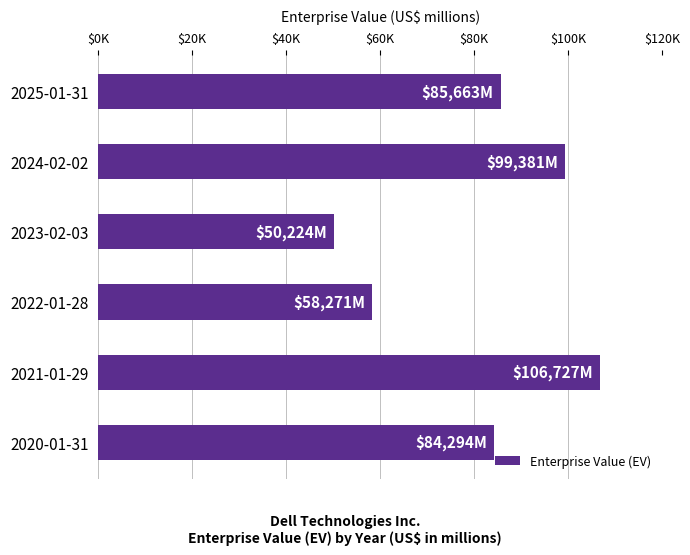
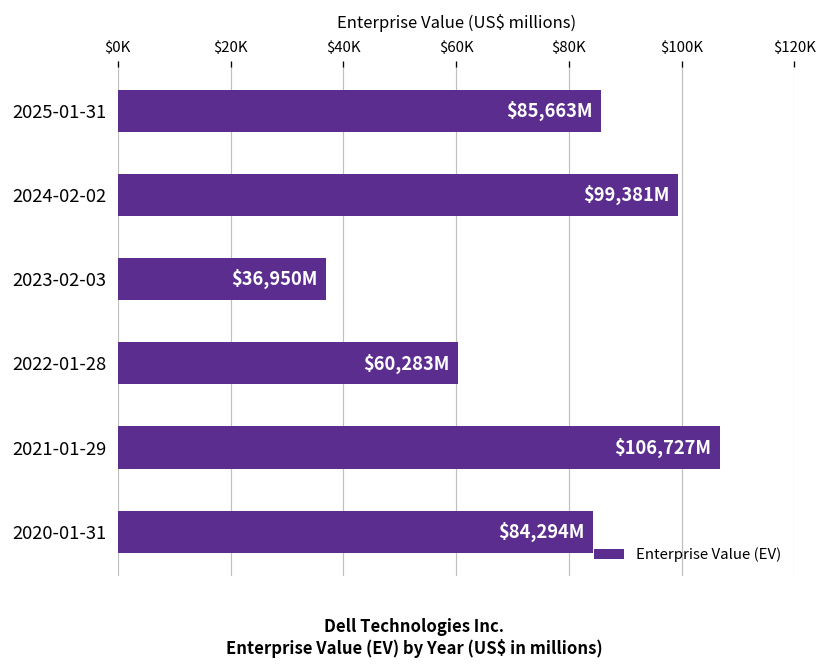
  {
    "2025-01-31": "$85,663M",
    "2024-02-02": "$99,381M",
-   "2023-02-03": "$50,224M",
-   "2022-01-28": "$58,271M",
+   "2023-02-03": "$36,950M",
+   "2022-01-28": "$60,283M",
    "2021-01-29": "$106,727M",
    "2020-01-31": "$84,294M"
  }
